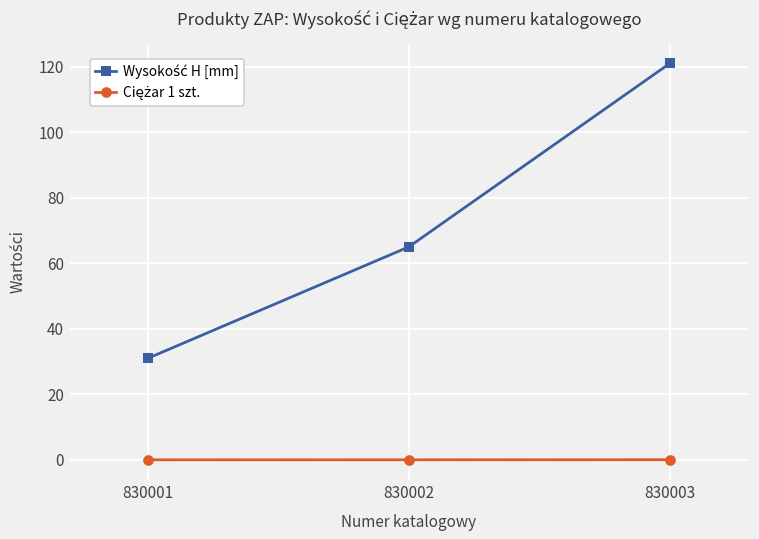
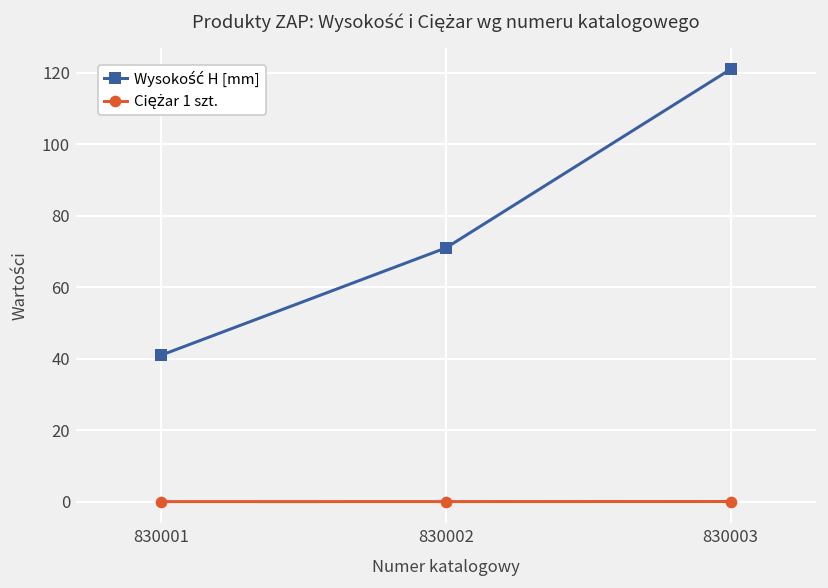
  {
    "Wysokość H [mm]": {
-     "830001": 31,
-     "830002": 65,
+     "830001": 41,
+     "830002": 71,
      "830003": 121
    },
    "Ciężar 1 szt.": {
      "830001": 0,
      "830002": 0,
      "830003": 0
    }
  }
